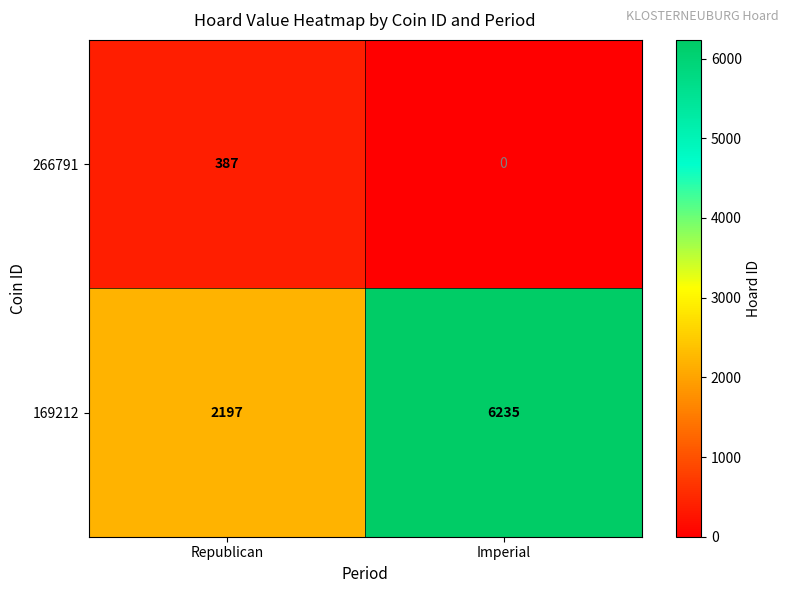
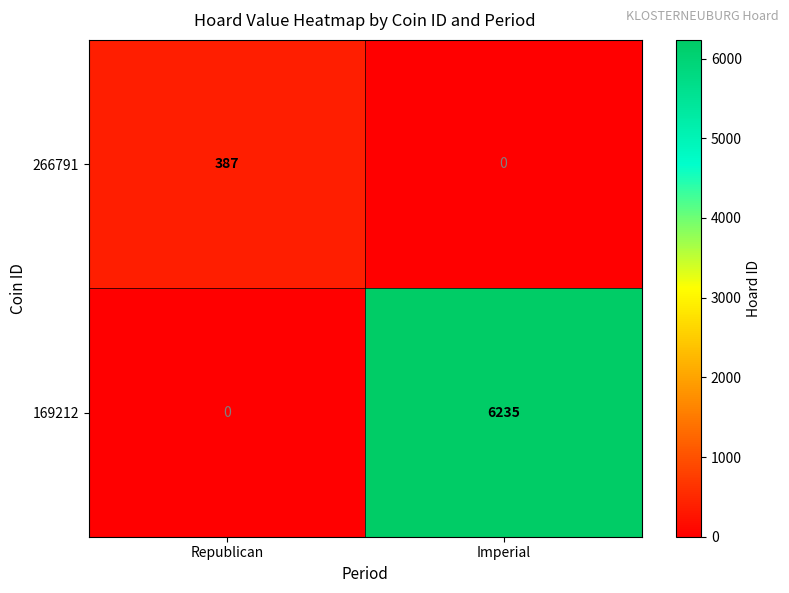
  {
    "266791": {
      "Republican": 387,
      "Imperial": 0
    },
    "169212": {
-     "Republican": 2197,
+     "Republican": 0,
      "Imperial": 6235
    }
  }
